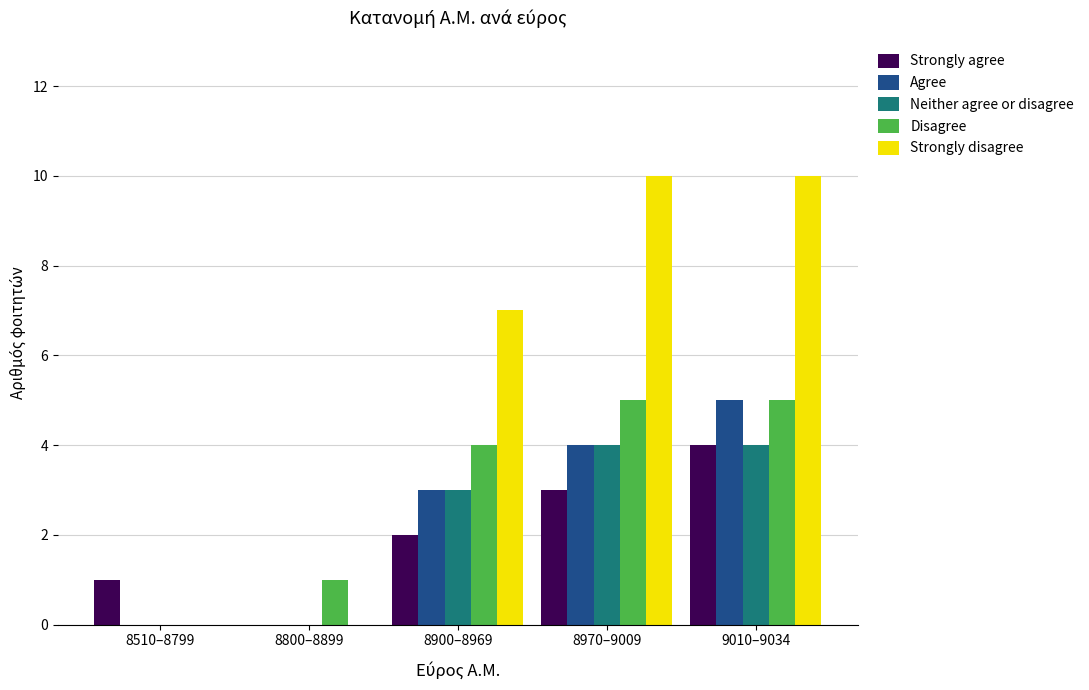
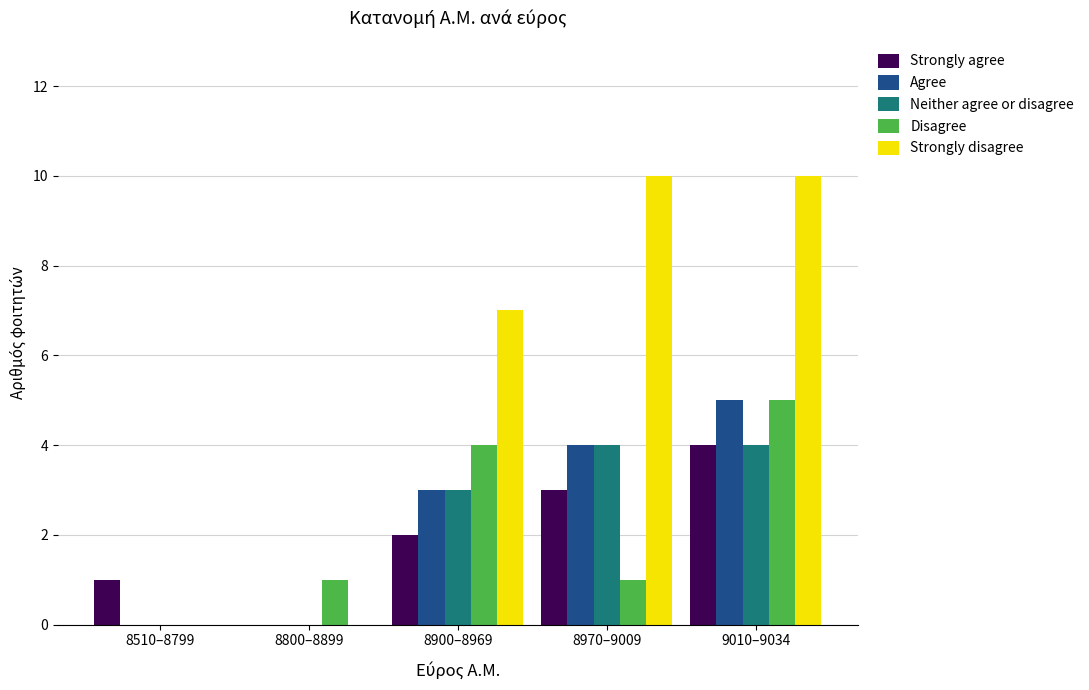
  {
    "Strongly agree": {
      "8510–8799": 1,
      "8800–8899": 0,
      "8900–8969": 2,
      "8970–9009": 3,
      "9010–9034": 4
    },
    "Disagree": {
      "8510–8799": 0,
      "8800–8899": 1,
      "8900–8969": 4,
-     "8970–9009": 5,
+     "8970–9009": 1,
      "9010–9034": 5
    },
    "Strongly disagree": {
      "8510–8799": 0,
      "8800–8899": 0,
      "8900–8969": 7,
      "8970–9009": 10,
      "9010–9034": 10
    }
  }
